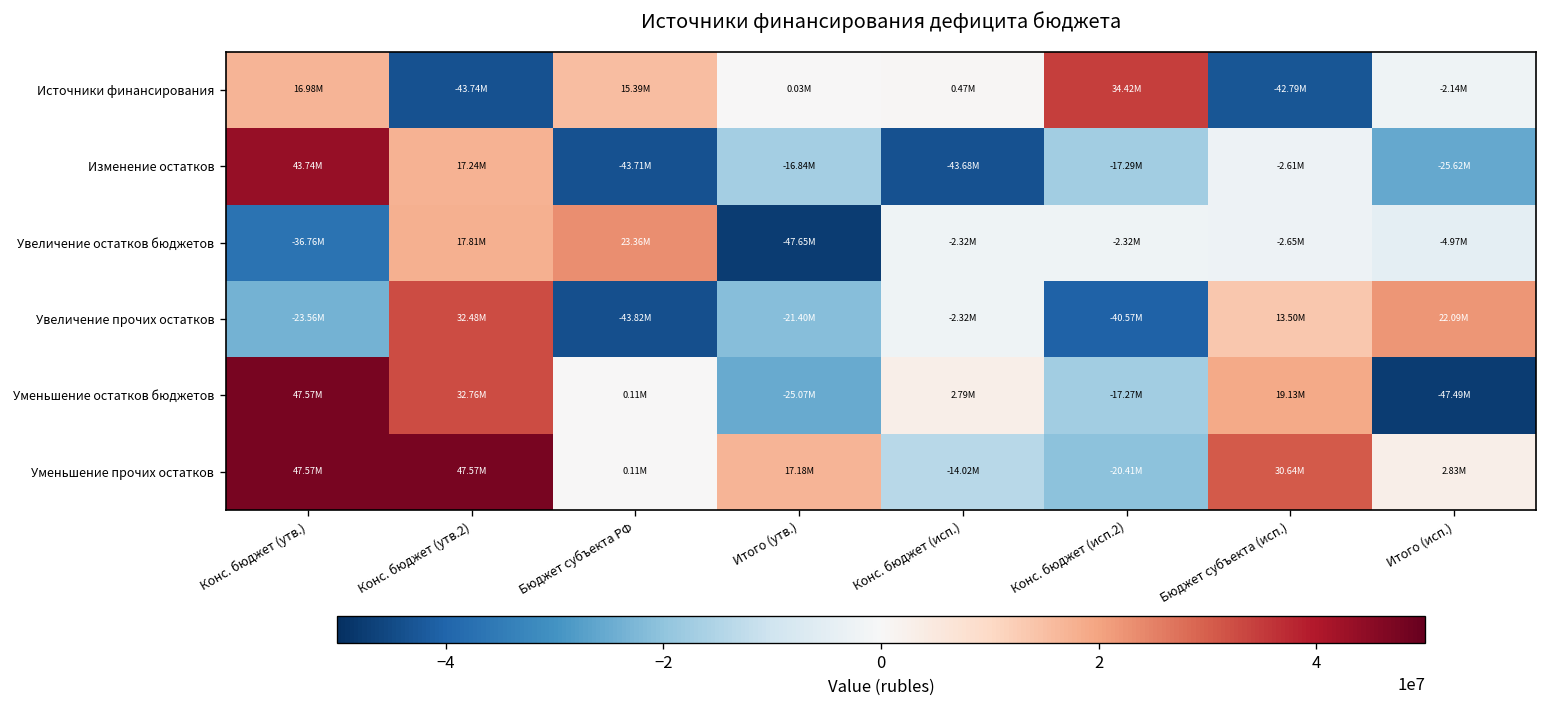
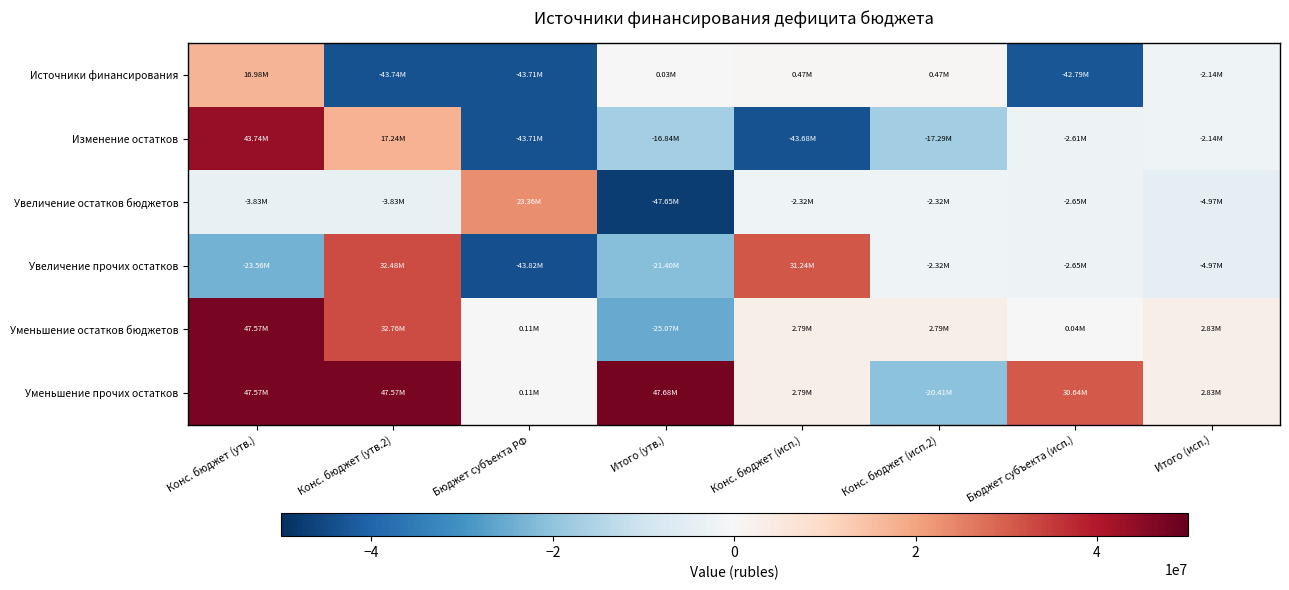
  {
    "Источники финансирования": {
      "Конс. бюджет (утв.)": "16.98M",
      "Конс. бюджет (утв.2)": "-43.74M",
-     "Бюджет субъекта РФ": "15.39M",
+     "Бюджет субъекта РФ": "-43.71M",
      "Итого (утв.)": "0.03M",
      "Конс. бюджет (исп.)": "0.47M",
-     "Конс. бюджет (исп.2)": "34.42M",
+     "Конс. бюджет (исп.2)": "0.47M",
      "Бюджет субъекта (исп.)": "-42.79M",
      "Итого (исп.)": "-2.14M"
    },
    "Изменение остатков": {
      "Конс. бюджет (утв.)": "43.74M",
      "Конс. бюджет (утв.2)": "17.24M",
      "Бюджет субъекта РФ": "-43.71M",
      "Итого (утв.)": "-16.84M",
      "Конс. бюджет (исп.)": "-43.68M",
      "Конс. бюджет (исп.2)": "-17.29M",
      "Бюджет субъекта (исп.)": "-2.61M",
-     "Итого (исп.)": "-25.62M"
+     "Итого (исп.)": "-2.14M"
    },
    "Увеличение остатков бюджетов": {
-     "Конс. бюджет (утв.)": "-36.76M",
-     "Конс. бюджет (утв.2)": "17.81M",
+     "Конс. бюджет (утв.)": "-3.83M",
+     "Конс. бюджет (утв.2)": "-3.83M",
      "Бюджет субъекта РФ": "23.36M",
      "Итого (утв.)": "-47.65M",
      "Конс. бюджет (исп.)": "-2.32M",
      "Конс. бюджет (исп.2)": "-2.32M",
      "Бюджет субъекта (исп.)": "-2.65M",
      "Итого (исп.)": "-4.97M"
    },
    "Увеличение прочих остатков": {
      "Конс. бюджет (утв.)": "-23.56M",
      "Конс. бюджет (утв.2)": "32.48M",
      "Бюджет субъекта РФ": "-43.82M",
      "Итого (утв.)": "-21.40M",
-     "Конс. бюджет (исп.)": "-2.32M",
-     "Конс. бюджет (исп.2)": "-40.57M",
-     "Бюджет субъекта (исп.)": "13.50M",
-     "Итого (исп.)": "22.09M"
+     "Конс. бюджет (исп.)": "31.24M",
+     "Конс. бюджет (исп.2)": "-2.32M",
+     "Бюджет субъекта (исп.)": "-2.65M",
+     "Итого (исп.)": "-4.97M"
    },
    "Уменьшение остатков бюджетов": {
      "Конс. бюджет (утв.)": "47.57M",
      "Конс. бюджет (утв.2)": "32.76M",
      "Бюджет субъекта РФ": "0.11M",
      "Итого (утв.)": "-25.07M",
      "Конс. бюджет (исп.)": "2.79M",
-     "Конс. бюджет (исп.2)": "-17.27M",
-     "Бюджет субъекта (исп.)": "19.13M",
-     "Итого (исп.)": "-47.49M"
+     "Конс. бюджет (исп.2)": "2.79M",
+     "Бюджет субъекта (исп.)": "0.04M",
+     "Итого (исп.)": "2.83M"
    },
    "Уменьшение прочих остатков": {
      "Конс. бюджет (утв.)": "47.57M",
      "Конс. бюджет (утв.2)": "47.57M",
      "Бюджет субъекта РФ": "0.11M",
-     "Итого (утв.)": "17.18M",
-     "Конс. бюджет (исп.)": "-14.02M",
+     "Итого (утв.)": "47.68M",
+     "Конс. бюджет (исп.)": "2.79M",
      "Конс. бюджет (исп.2)": "-20.41M",
      "Бюджет субъекта (исп.)": "30.64M",
      "Итого (исп.)": "2.83M"
    }
  }
